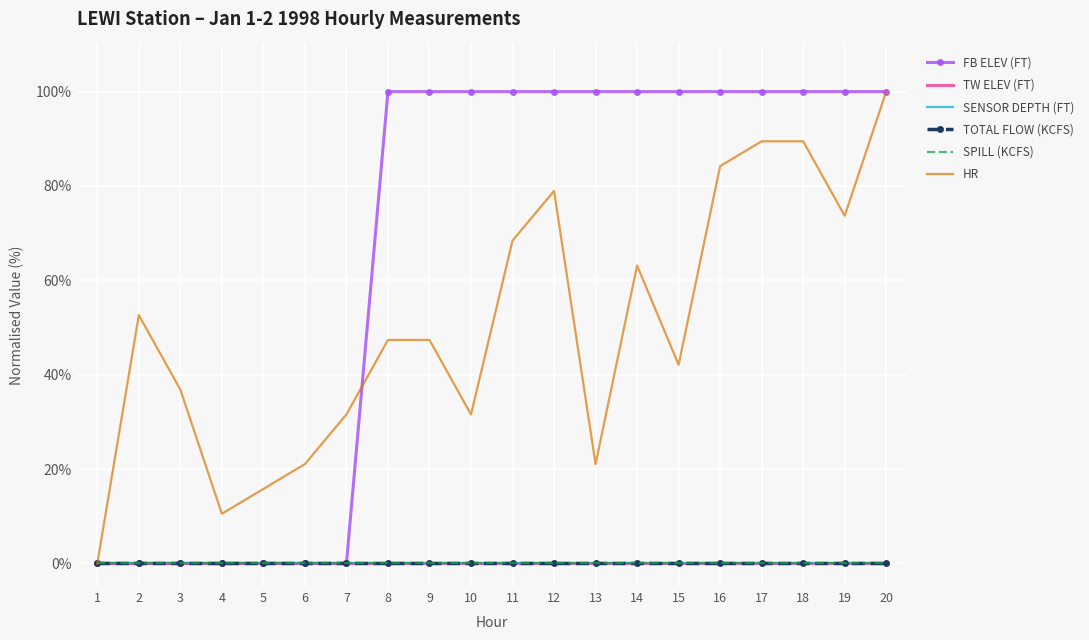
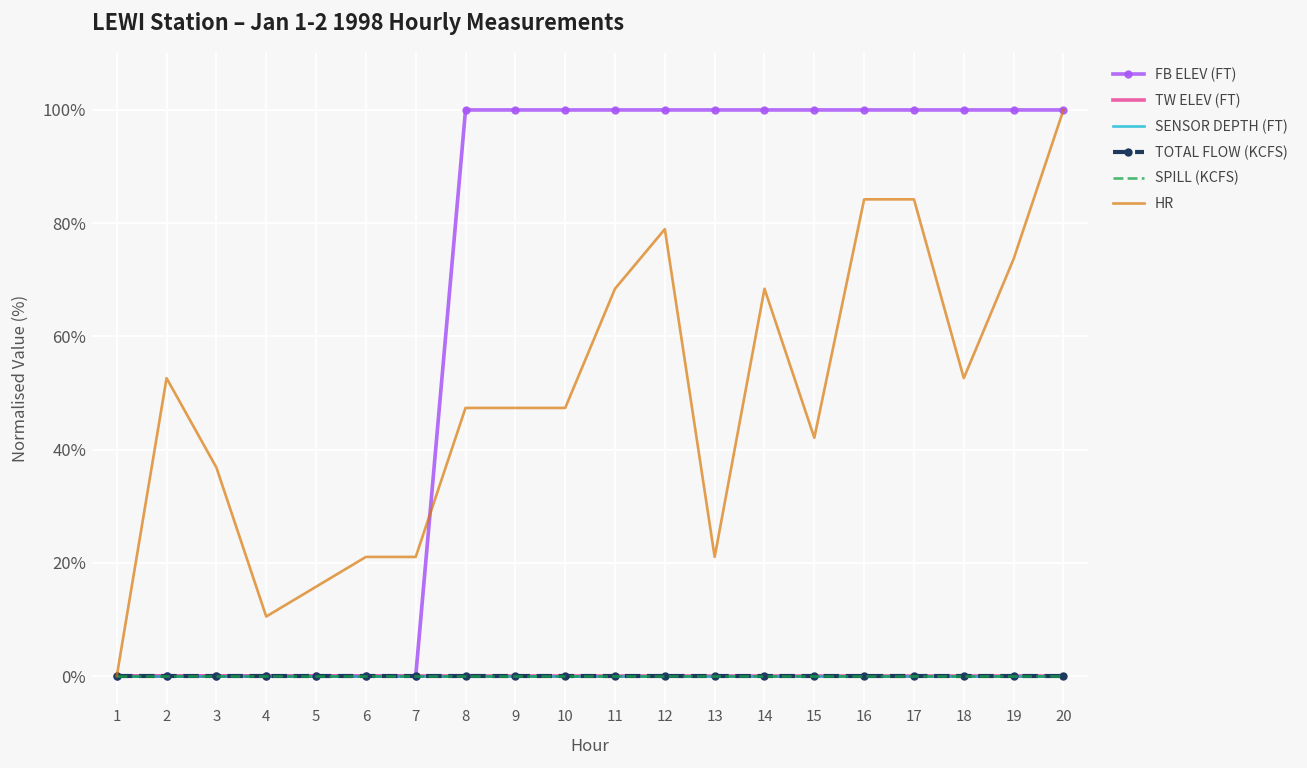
  {
    "FB ELEV (FT)": {
      "8": "100%",
      "9": "100%",
      "10": "100%",
      "11": "100%",
      "12": "100%",
      "13": "100%",
      "14": "100%",
      "15": "100%",
      "16": "100%",
      "17": "100%",
      "18": "100%",
      "19": "100%"
    },
    "SPILL (KCFS)": {
      "8": "0%",
      "9": "0%",
      "10": "0%",
      "11": "0%",
      "12": "0%",
      "13": "0%",
      "14": "0%",
      "15": "0%",
      "16": "0%",
      "17": "0%",
      "18": "0%",
      "19": "0%",
      "20": "0%"
    },
    "HR": {
      "2": "53%",
      "3": "37%",
      "4": "11%",
      "5": "16%",
      "6": "21%",
-     "7": "32%",
+     "7": "21%",
      "8": "47%",
      "9": "47%",
-     "10": "32%",
+     "10": "47%",
      "11": "68%",
      "12": "79%",
      "13": "21%",
-     "14": "63%",
+     "14": "68%",
      "15": "42%",
      "16": "84%",
-     "17": "89%",
-     "18": "89%",
+     "17": "84%",
+     "18": "53%",
      "19": "74%"
    }
  }
